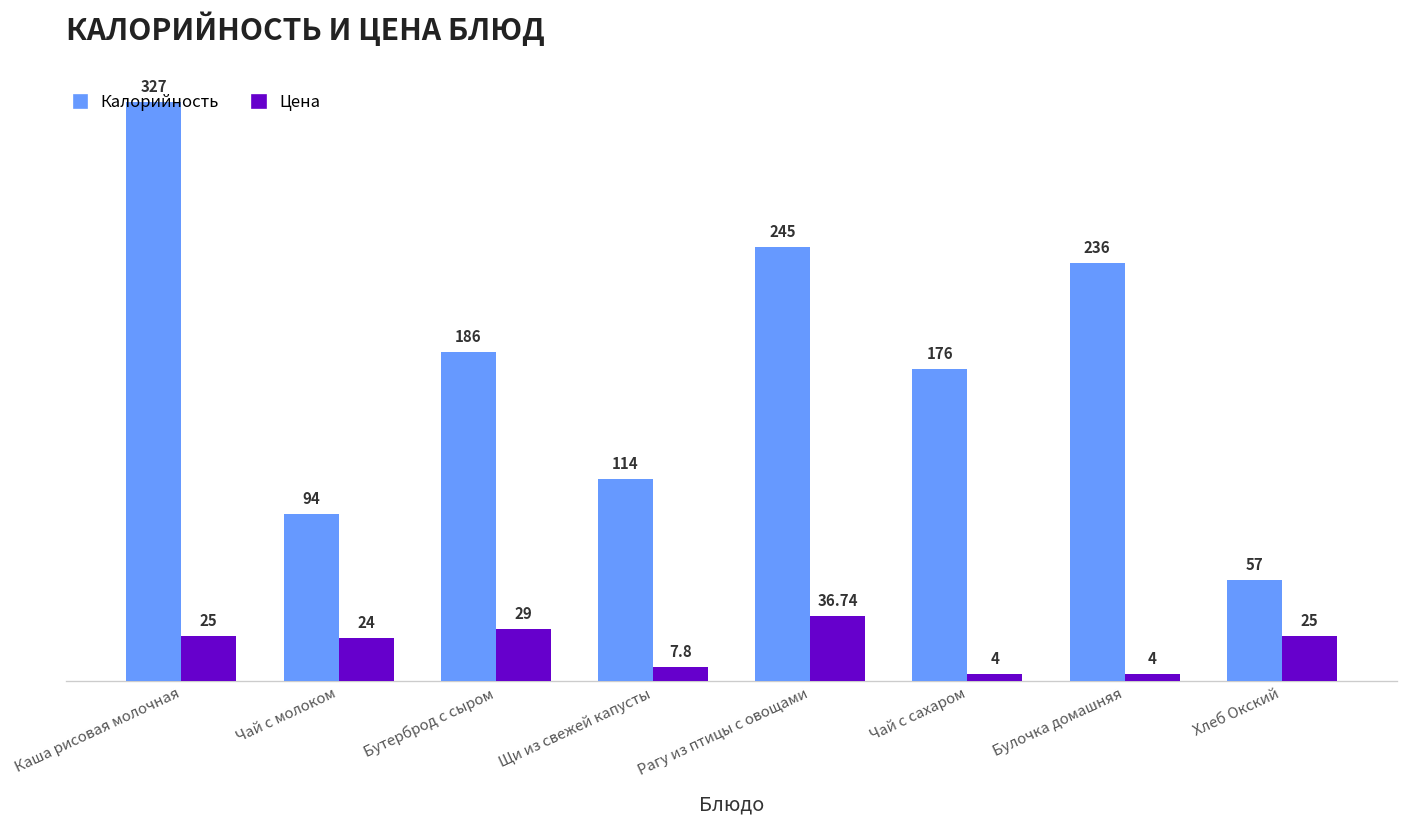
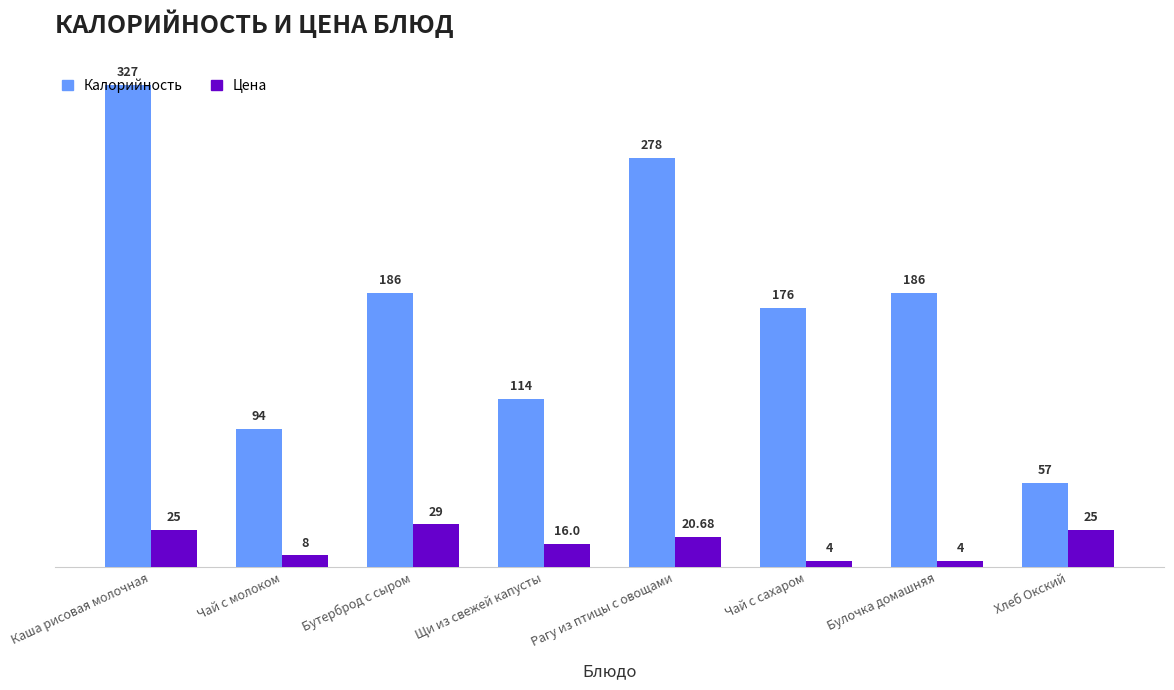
  {
    "Калорийность": {
      "Каша рисовая молочная": 327,
      "Чай с молоком": 94,
      "Бутерброд с сыром": 186,
      "Щи из свежей капусты": 114,
-     "Рагу из птицы с овощами": 245,
+     "Рагу из птицы с овощами": 278,
      "Чай с сахаром": 176,
-     "Булочка домашняя": 236,
+     "Булочка домашняя": 186,
      "Хлеб Окский": 57
    },
    "Цена": {
      "Каша рисовая молочная": 25,
-     "Чай с молоком": 24,
+     "Чай с молоком": 8,
      "Бутерброд с сыром": 29,
-     "Щи из свежей капусты": 7.8,
-     "Рагу из птицы с овощами": 36.74,
+     "Щи из свежей капусты": 16.0,
+     "Рагу из птицы с овощами": 20.68,
      "Чай с сахаром": 4,
      "Булочка домашняя": 4,
      "Хлеб Окский": 25
    }
  }
